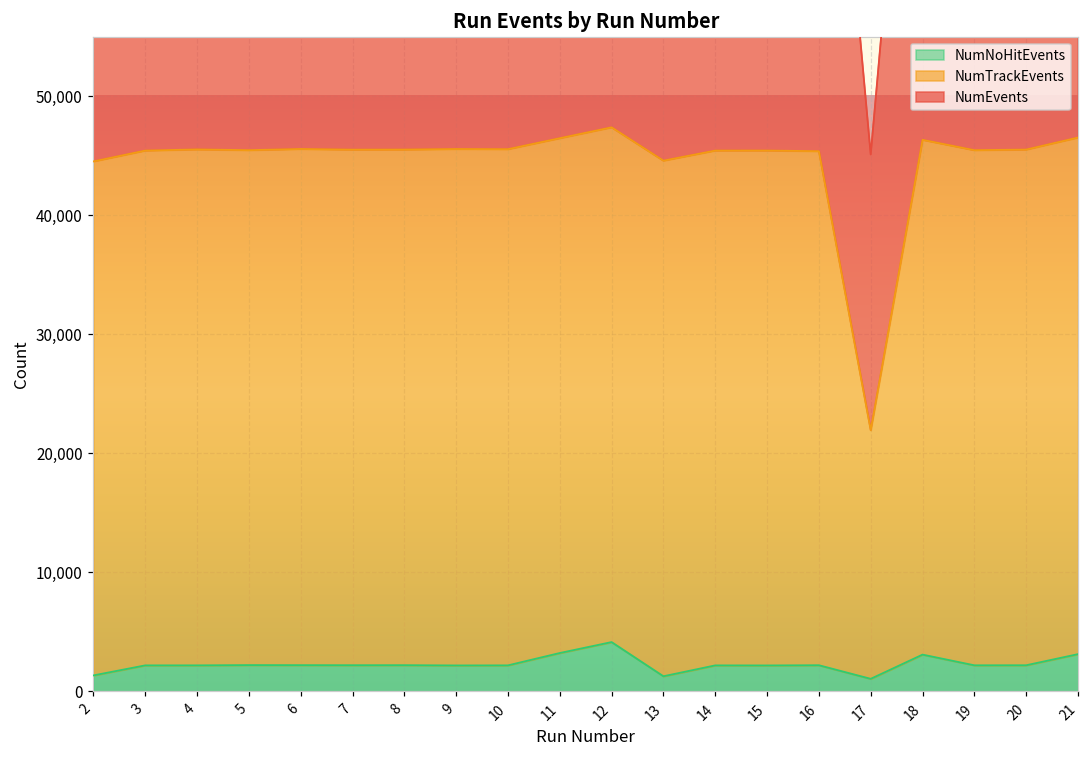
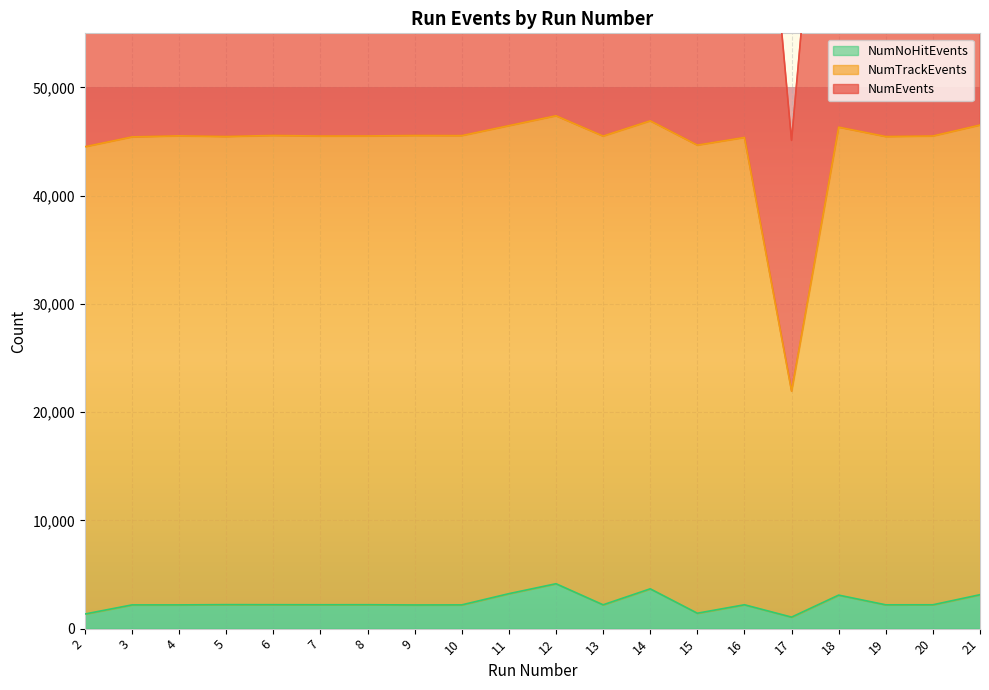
  {
    "NumNoHitEvents": {
      "2": "1,400",
      "3": "2,200",
      "4": "2,200",
      "5": "2,200",
      "6": "2,200",
      "7": "2,200",
      "8": "2,200",
      "9": "2,200",
      "10": "2,200",
      "11": "3,200",
      "12": "4,100",
-     "13": "1,300",
-     "14": "2,200",
-     "15": "2,200",
+     "13": "2,200",
+     "14": "3,700",
+     "15": "1,400",
      "16": "2,200",
      "17": "1,100",
      "18": "3,100",
      "19": "2,200",
      "20": "2,200",
      "21": "3,100"
    },
    "NumTrackEvents": {
      "2": "43,200",
      "3": "43,200",
      "4": "43,300",
      "5": "43,300",
      "6": "43,400",
      "7": "43,300",
      "8": "43,300",
      "9": "43,400",
      "10": "43,400",
      "11": "43,200",
      "12": "43,200",
      "13": "43,300",
      "14": "43,200",
      "15": "43,200",
      "16": "43,200",
      "17": "20,900",
      "18": "43,200",
      "19": "43,300",
      "20": "43,300",
      "21": "43,400"
    },
    "NumEvents": {
      "17": "23,200"
    }
  }
